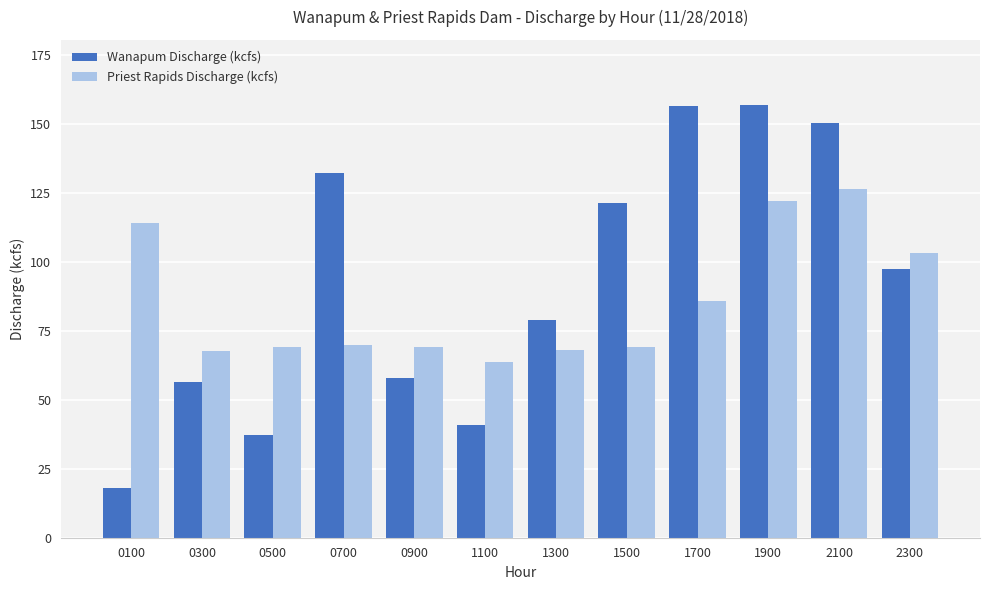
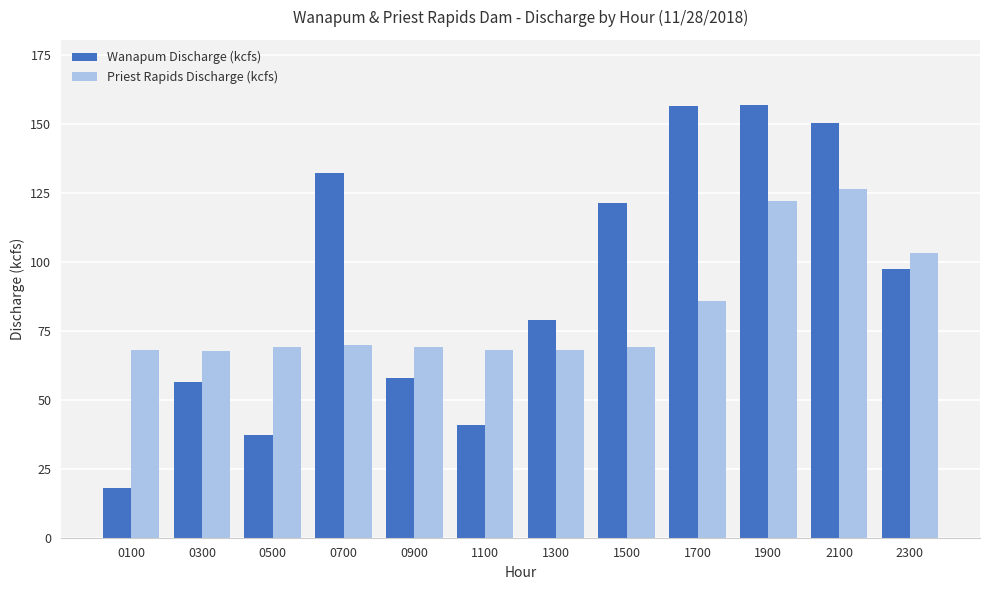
  {
    "Wanapum Discharge (kcfs)": {
      "0100": 18,
      "0300": 56,
      "0500": 37,
      "0700": 132,
      "0900": 58,
      "1100": 41,
      "1300": 79,
      "1500": 121,
      "1700": 156,
      "1900": 157,
      "2100": 150,
      "2300": 97
    },
    "Priest Rapids Discharge (kcfs)": {
-     "0100": 114,
+     "0100": 68,
      "0300": 68,
      "0500": 69,
      "0700": 70,
      "0900": 69,
-     "1100": 64,
+     "1100": 68,
      "1300": 68,
      "1500": 69,
      "1700": 86,
      "1900": 122,
      "2100": 126,
      "2300": 103
    }
  }
